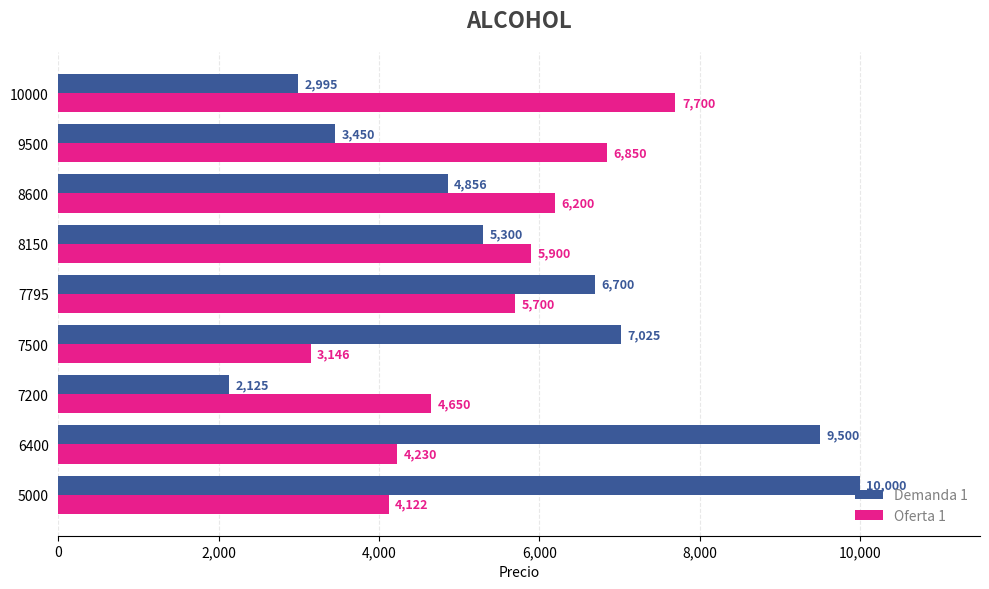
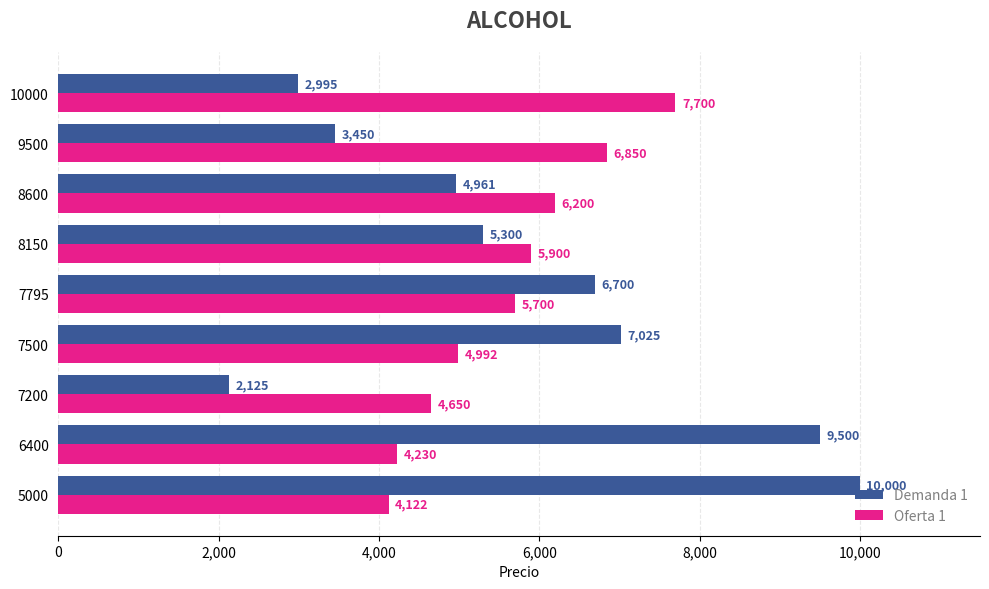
  {
    "Demanda 1": {
      "10000": "2,995",
      "9500": "3,450",
-     "8600": "4,856",
+     "8600": "4,961",
      "8150": "5,300",
      "7795": "6,700",
      "7500": "7,025",
      "7200": "2,125",
      "6400": "9,500",
      "5000": "10,000"
    },
    "Oferta 1": {
      "10000": "7,700",
      "9500": "6,850",
      "8600": "6,200",
      "8150": "5,900",
      "7795": "5,700",
-     "7500": "3,146",
+     "7500": "4,992",
      "7200": "4,650",
      "6400": "4,230",
      "5000": "4,122"
    }
  }
